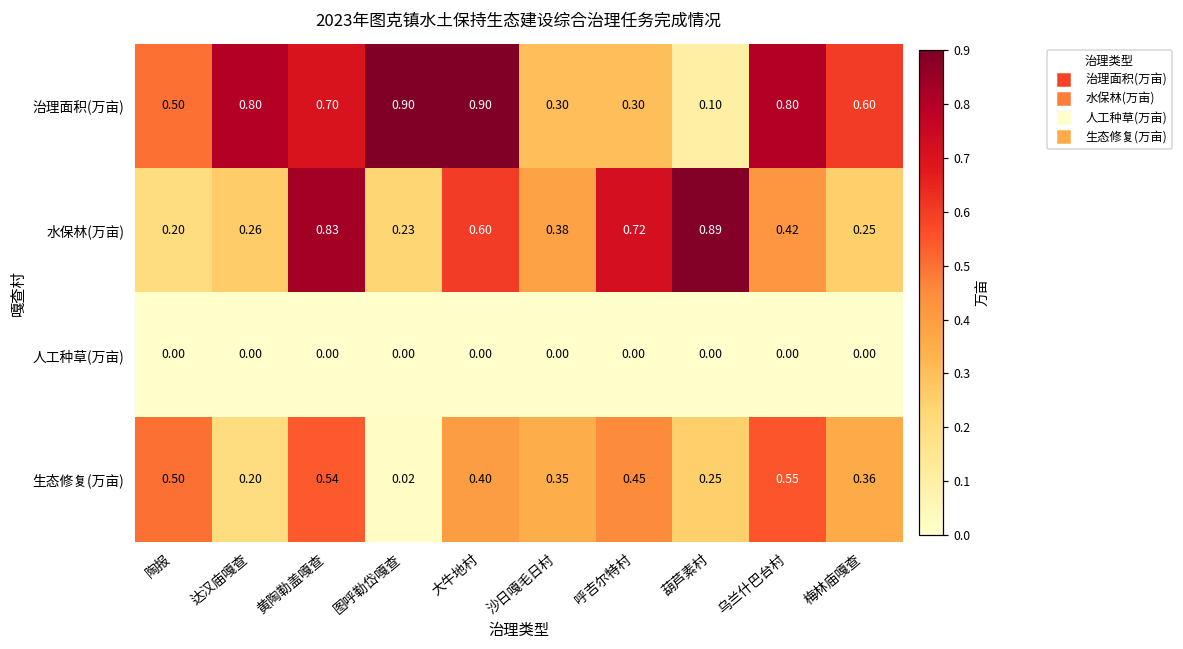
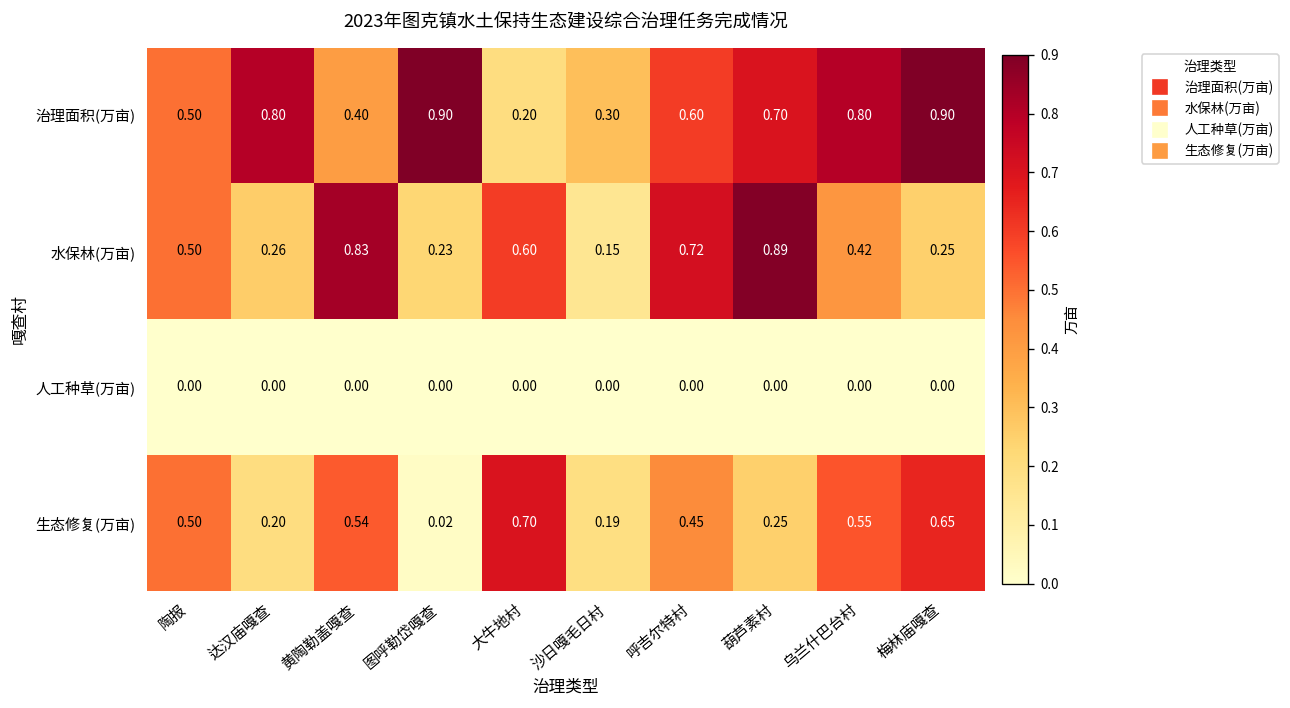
  {
    "治理面积(万亩)": {
      "陶报": 0.50,
      "达汉庙嘎查": 0.80,
-     "黄陶勒盖嘎查": 0.70,
+     "黄陶勒盖嘎查": 0.40,
      "图呼勒岱嘎查": 0.90,
-     "大牛地村": 0.90,
+     "大牛地村": 0.20,
      "沙日嘎毛日村": 0.30,
-     "呼吉尔特村": 0.30,
-     "葫芦素村": 0.10,
+     "呼吉尔特村": 0.60,
+     "葫芦素村": 0.70,
      "乌兰什巴台村": 0.80,
-     "梅林庙嘎查": 0.60
+     "梅林庙嘎查": 0.90
    },
    "水保林(万亩)": {
-     "陶报": 0.20,
+     "陶报": 0.50,
      "达汉庙嘎查": 0.26,
      "黄陶勒盖嘎查": 0.83,
      "图呼勒岱嘎查": 0.23,
      "大牛地村": 0.60,
-     "沙日嘎毛日村": 0.38,
+     "沙日嘎毛日村": 0.15,
      "呼吉尔特村": 0.72,
      "葫芦素村": 0.89,
      "乌兰什巴台村": 0.42,
      "梅林庙嘎查": 0.25
    },
    "人工种草(万亩)": {
      "陶报": 0.00,
      "达汉庙嘎查": 0.00,
      "黄陶勒盖嘎查": 0.00,
      "图呼勒岱嘎查": 0.00,
      "大牛地村": 0.00,
      "沙日嘎毛日村": 0.00,
      "呼吉尔特村": 0.00,
      "葫芦素村": 0.00,
      "乌兰什巴台村": 0.00,
      "梅林庙嘎查": 0.00
    },
    "生态修复(万亩)": {
      "陶报": 0.50,
      "达汉庙嘎查": 0.20,
      "黄陶勒盖嘎查": 0.54,
      "图呼勒岱嘎查": 0.02,
-     "大牛地村": 0.40,
-     "沙日嘎毛日村": 0.35,
+     "大牛地村": 0.70,
+     "沙日嘎毛日村": 0.19,
      "呼吉尔特村": 0.45,
      "葫芦素村": 0.25,
      "乌兰什巴台村": 0.55,
-     "梅林庙嘎查": 0.36
+     "梅林庙嘎查": 0.65
    }
  }
